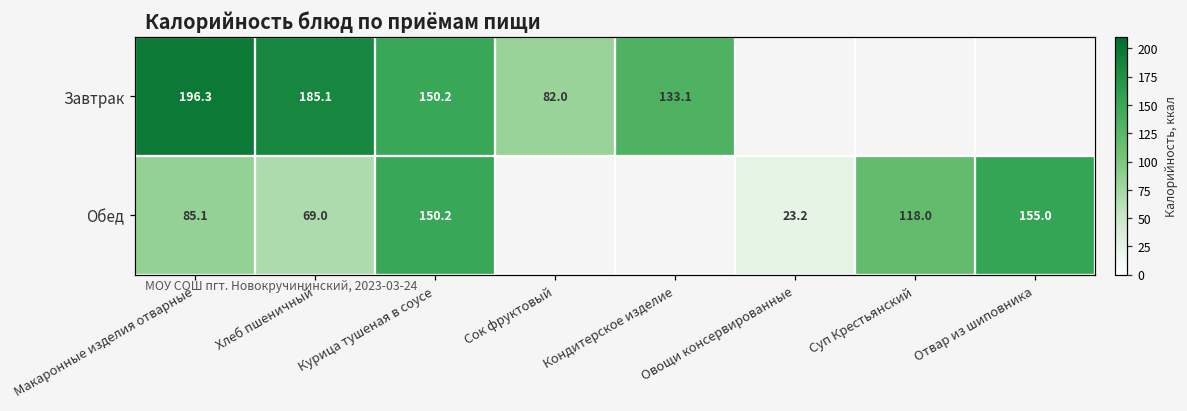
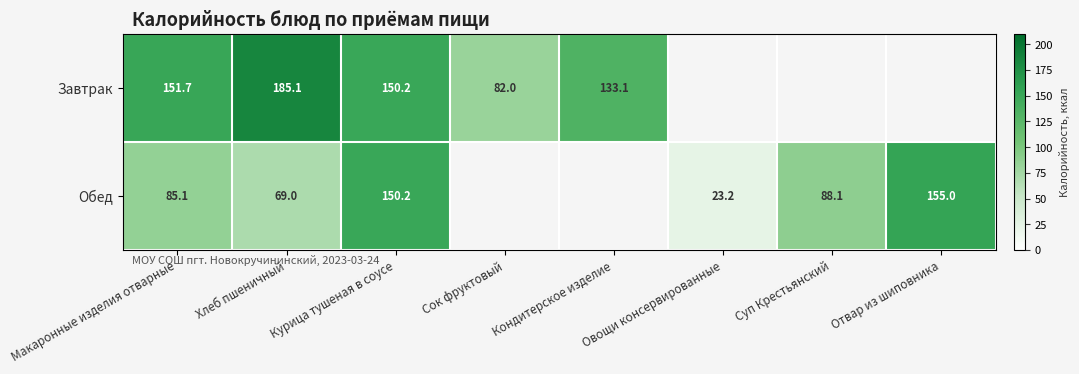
  {
    "Завтрак": {
-     "Макаронные изделия отварные": 196.3,
+     "Макаронные изделия отварные": 151.7,
      "Хлеб пшеничный": 185.1,
      "Курица тушеная в соусе": 150.2,
      "Сок фруктовый": 82.0,
      "Кондитерское изделие": 133.1
    },
    "Обед": {
      "Макаронные изделия отварные": 85.1,
      "Хлеб пшеничный": 69.0,
      "Курица тушеная в соусе": 150.2,
      "Овощи консервированные": 23.2,
-     "Суп Крестьянский": 118.0,
+     "Суп Крестьянский": 88.1,
      "Отвар из шиповника": 155.0
    }
  }
